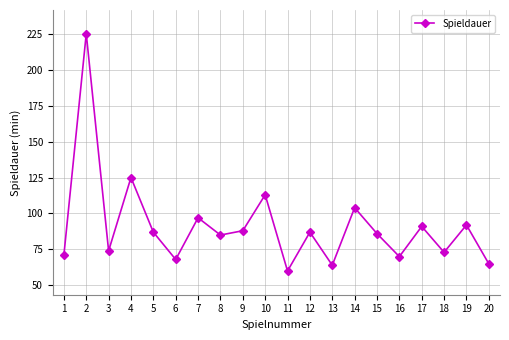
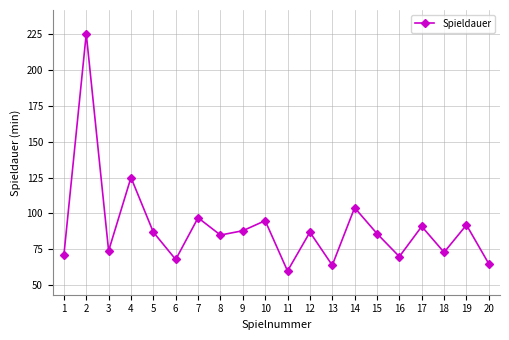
  {
    "1": 71,
    "2": 225,
    "3": 74,
    "4": 125,
    "5": 87,
    "6": 68,
    "7": 97,
    "8": 85,
    "9": 88,
-   "10": 113,
+   "10": 95,
    "11": 60,
    "12": 87,
    "13": 64,
    "14": 104,
    "15": 86,
    "16": 70,
    "17": 91,
    "18": 73,
    "19": 92,
    "20": 65
  }
